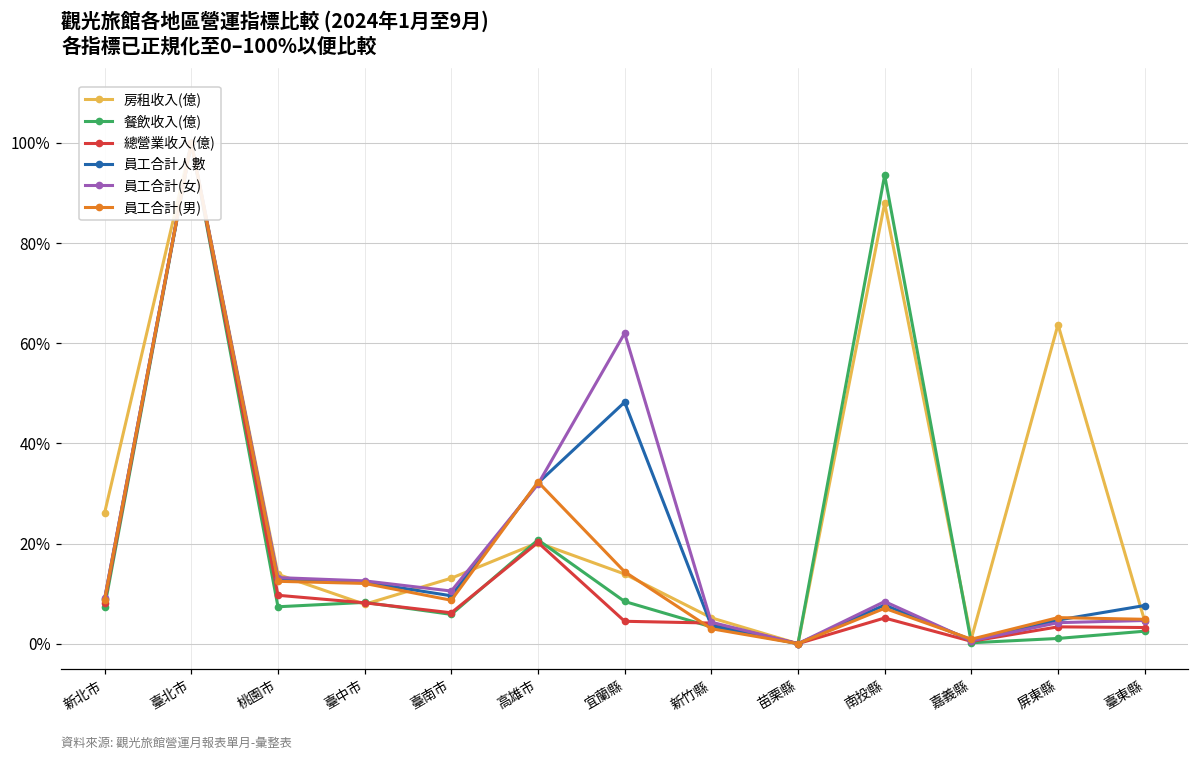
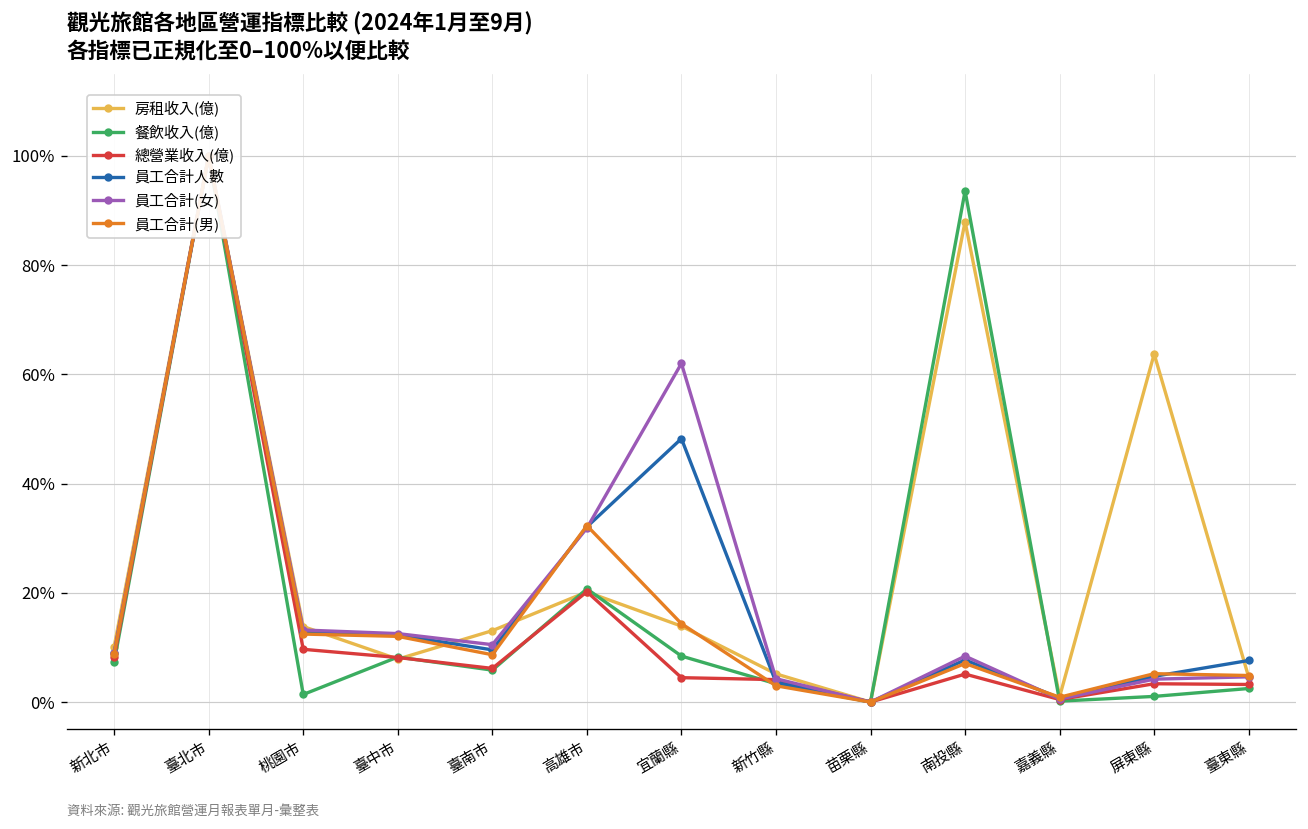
  {
    "房租收入(億)": {
-     "新北市": "26%",
+     "新北市": "10%",
      "桃園市": "14%",
      "臺南市": "13%",
      "新竹縣": "5%",
      "南投縣": "88%",
      "屏東縣": "64%"
    },
    "餐飲收入(億)": {
      "新北市": "7%",
-     "桃園市": "7%",
+     "桃園市": "1%",
      "宜蘭縣": "8%",
      "南投縣": "94%",
      "屏東縣": "1%",
      "臺東縣": "2%"
    },
    "總營業收入(億)": {
      "新北市": "8%",
      "桃園市": "10%",
      "宜蘭縣": "4%",
      "南投縣": "5%",
      "屏東縣": "3%",
      "臺東縣": "3%"
    },
    "員工合計人數": {
      "臺南市": "10%",
      "宜蘭縣": "48%",
      "南投縣": "8%",
      "臺東縣": "8%"
    },
    "員工合計(女)": {
      "臺南市": "11%",
      "宜蘭縣": "62%",
      "南投縣": "8%"
    },
    "員工合計(男)": {
      "臺南市": "9%",
      "南投縣": "7%"
    }
  }
